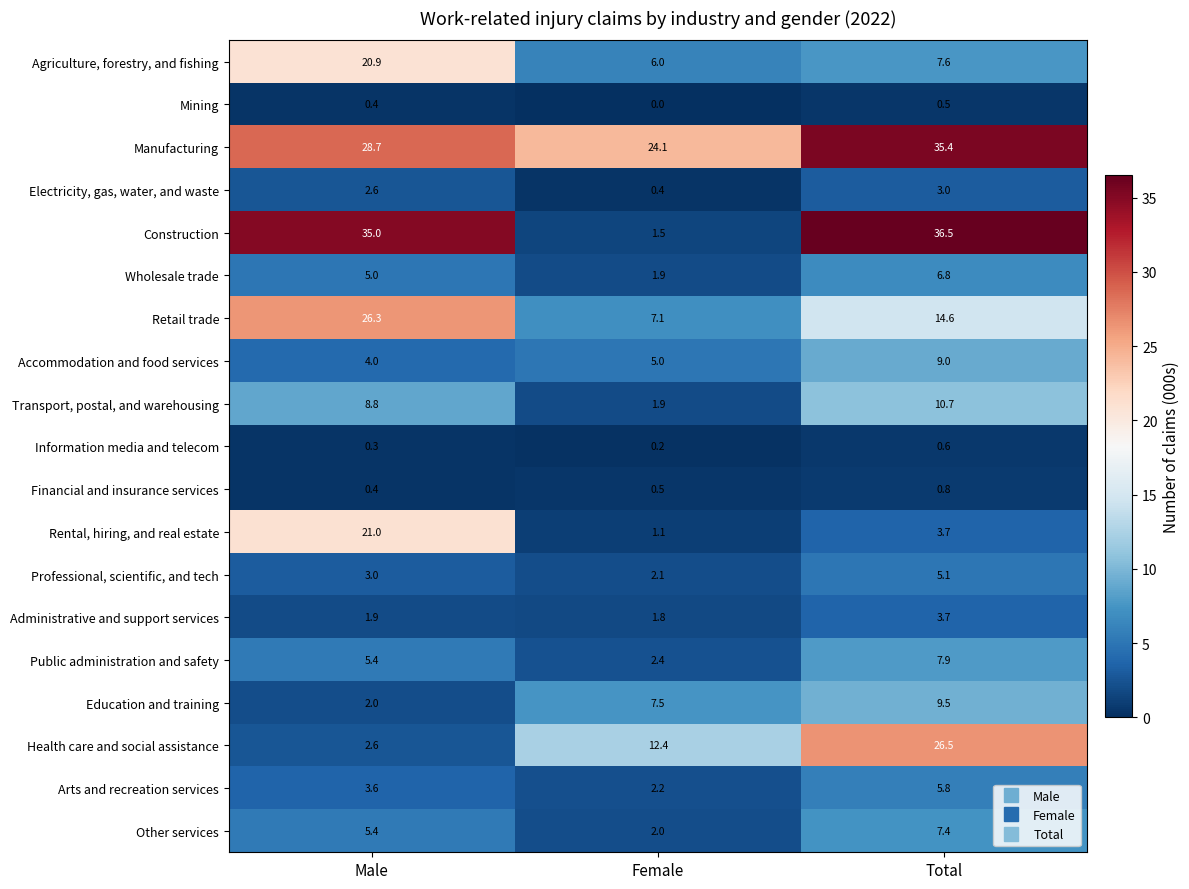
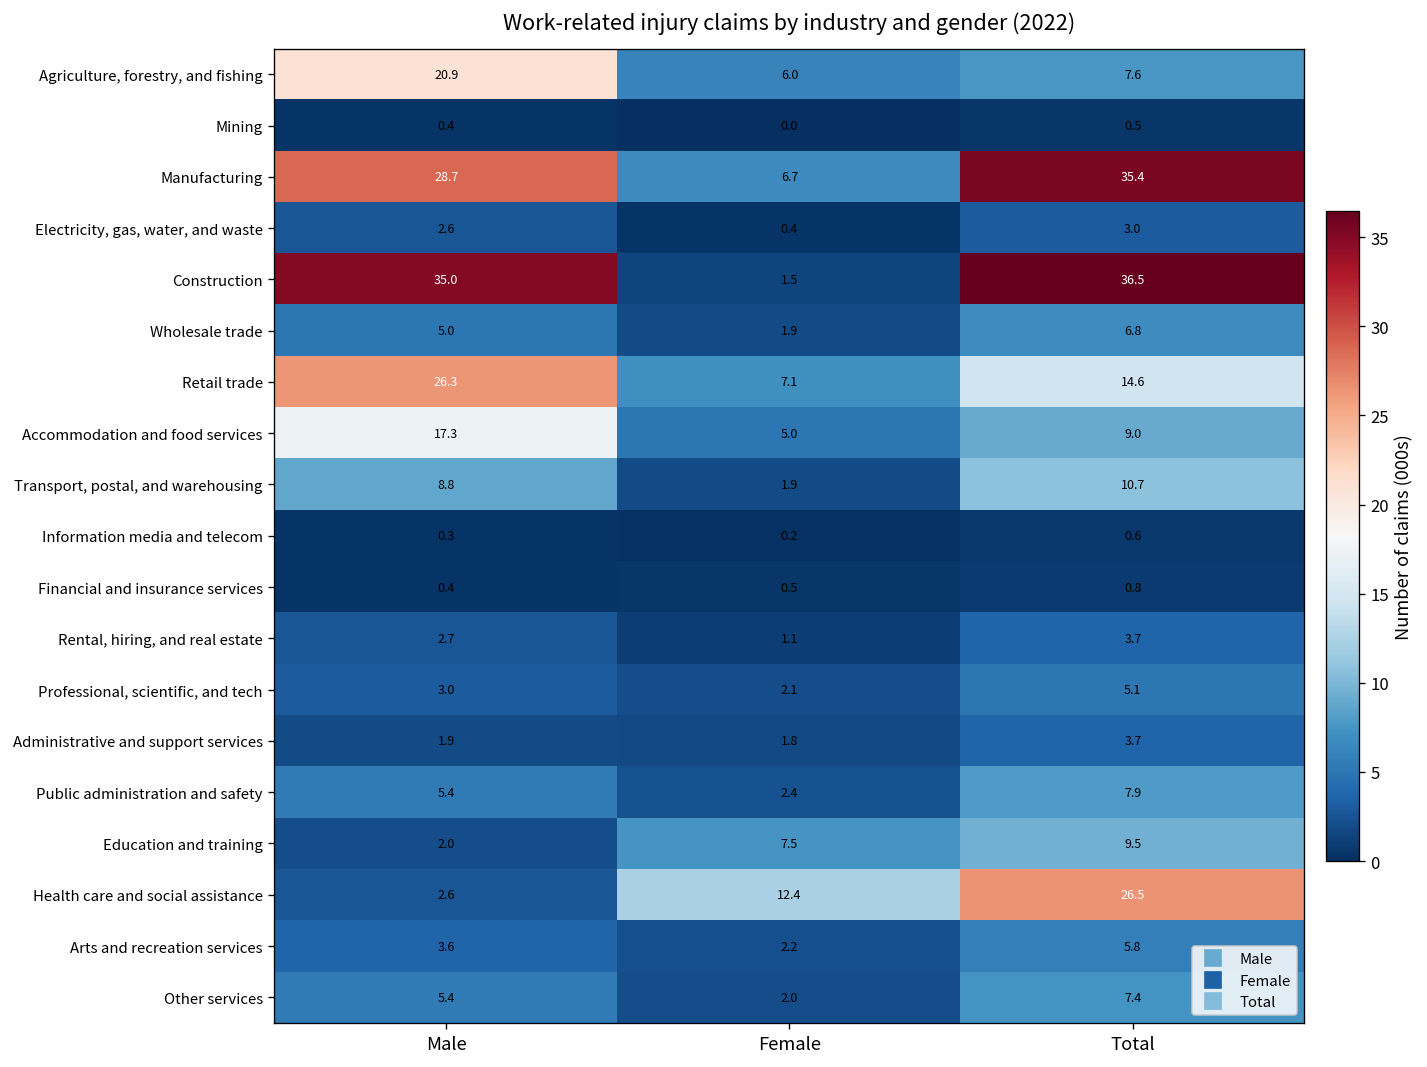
  {
    "Agriculture, forestry, and fishing": {
      "Male": 20.9,
      "Female": 6.0,
      "Total": 7.6
    },
    "Mining": {
      "Male": 0.4,
      "Female": 0.0,
      "Total": 0.5
    },
    "Manufacturing": {
      "Male": 28.7,
-     "Female": 24.1,
+     "Female": 6.7,
      "Total": 35.4
    },
    "Electricity, gas, water, and waste": {
      "Male": 2.6,
      "Female": 0.4,
      "Total": 3.0
    },
    "Construction": {
      "Male": 35.0,
      "Female": 1.5,
      "Total": 36.5
    },
    "Wholesale trade": {
      "Male": 5.0,
      "Female": 1.9,
      "Total": 6.8
    },
    "Retail trade": {
      "Male": 26.3,
      "Female": 7.1,
      "Total": 14.6
    },
    "Accommodation and food services": {
-     "Male": 4.0,
+     "Male": 17.3,
      "Female": 5.0,
      "Total": 9.0
    },
    "Transport, postal, and warehousing": {
      "Male": 8.8,
      "Female": 1.9,
      "Total": 10.7
    },
    "Information media and telecom": {
      "Male": 0.3,
      "Female": 0.2,
      "Total": 0.6
    },
    "Financial and insurance services": {
      "Male": 0.4,
      "Female": 0.5,
      "Total": 0.8
    },
    "Rental, hiring, and real estate": {
-     "Male": 21.0,
+     "Male": 2.7,
      "Female": 1.1,
      "Total": 3.7
    },
    "Professional, scientific, and tech": {
      "Male": 3.0,
      "Female": 2.1,
      "Total": 5.1
    },
    "Administrative and support services": {
      "Male": 1.9,
      "Female": 1.8,
      "Total": 3.7
    },
    "Public administration and safety": {
      "Male": 5.4,
      "Female": 2.4,
      "Total": 7.9
    },
    "Education and training": {
      "Male": 2.0,
      "Female": 7.5,
      "Total": 9.5
    },
    "Health care and social assistance": {
      "Male": 2.6,
      "Female": 12.4,
      "Total": 26.5
    },
    "Arts and recreation services": {
      "Male": 3.6,
      "Female": 2.2,
      "Total": 5.8
    },
    "Other services": {
      "Male": 5.4,
      "Female": 2.0,
      "Total": 7.4
    }
  }
